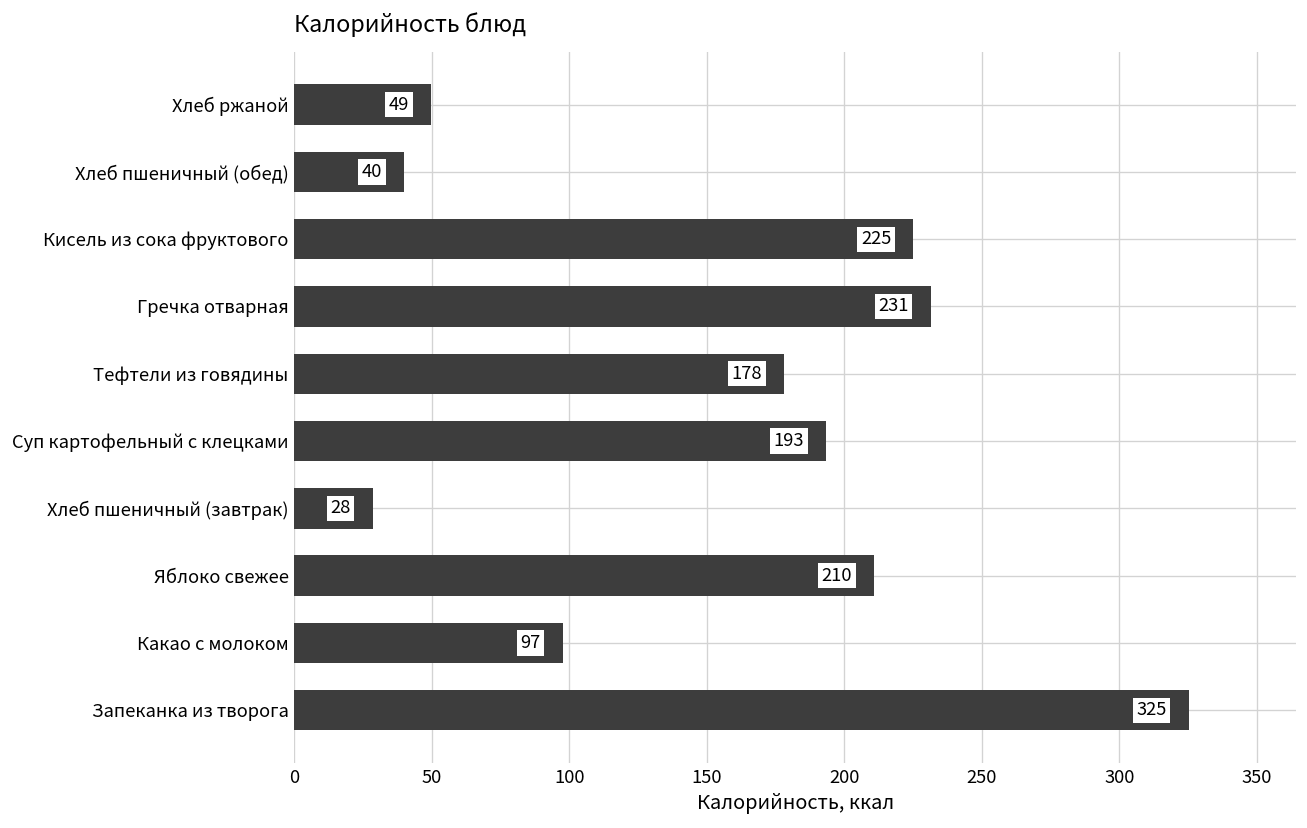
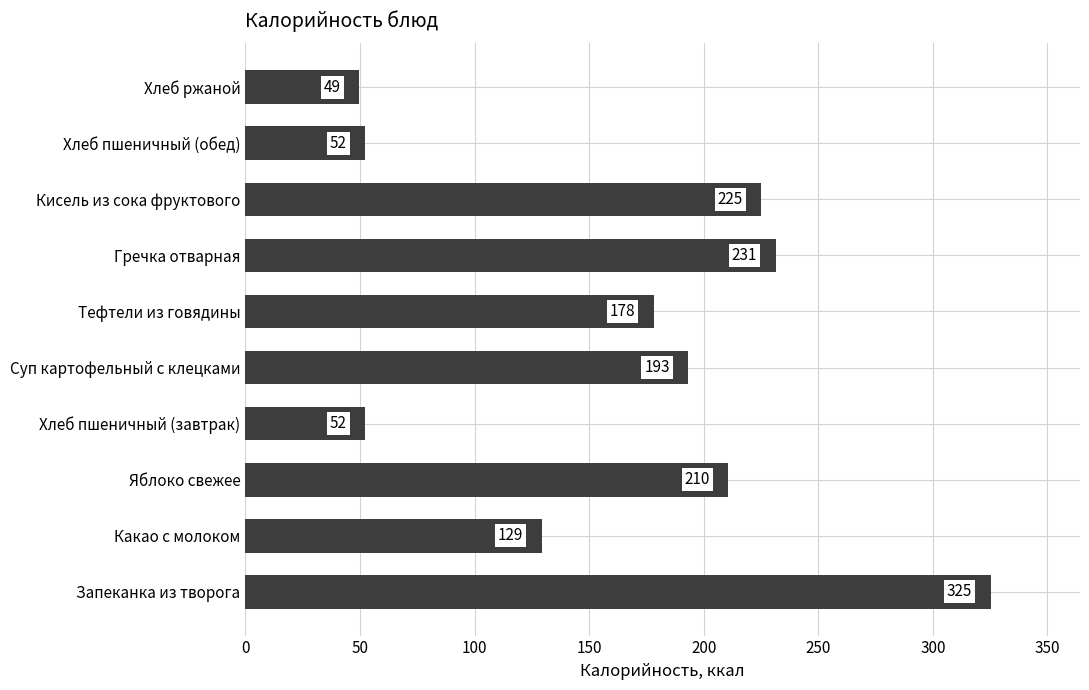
  {
-   "Хлеб пшеничный (обед)": 40,
-   "Хлеб пшеничный (завтрак)": 28,
-   "Какао с молоком": 97
+   "Хлеб пшеничный (обед)": 52,
+   "Хлеб пшеничный (завтрак)": 52,
+   "Какао с молоком": 129
  }
